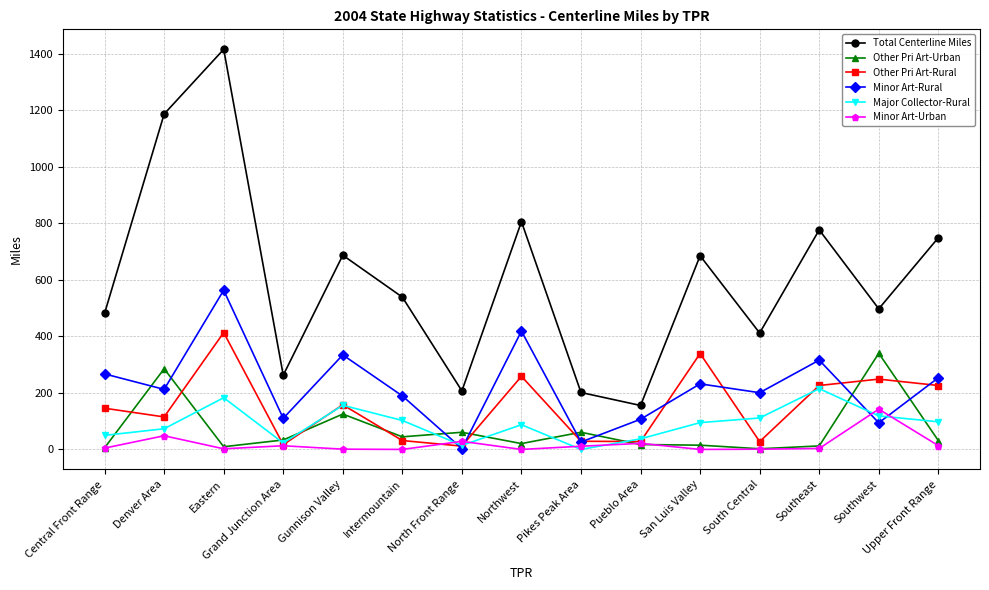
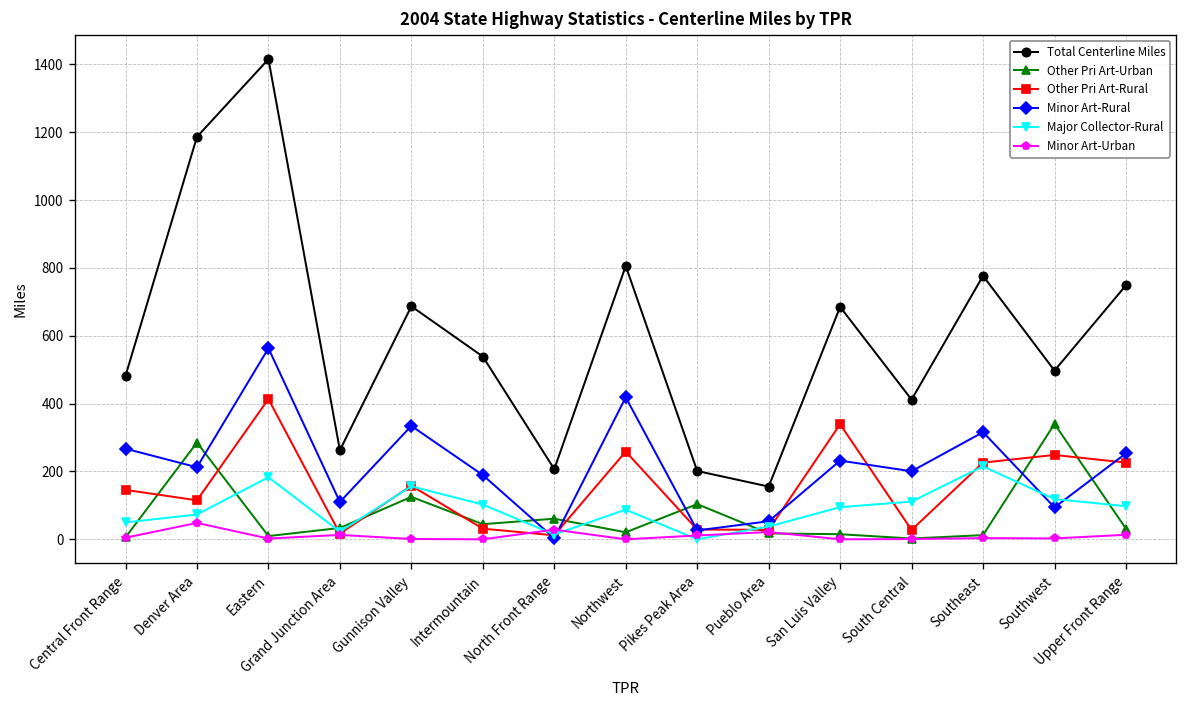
  {
    "Total Centerline Miles": {
      "Central Front Range": 480,
      "Denver Area": 1190,
      "Eastern": 1420,
      "Grand Junction Area": 260,
      "Gunnison Valley": 690,
      "Intermountain": 540,
      "North Front Range": 210,
      "Northwest": 810,
      "Pikes Peak Area": 200,
      "Pueblo Area": 160,
      "San Luis Valley": 690,
      "South Central": 410,
      "Southeast": 780,
      "Southwest": 500,
      "Upper Front Range": 750
    },
    "Other Pri Art-Urban": {
      "Denver Area": 290,
      "Grand Junction Area": 30,
      "Gunnison Valley": 130,
      "Intermountain": 40,
      "North Front Range": 60,
      "Northwest": 20,
-     "Pikes Peak Area": 60,
+     "Pikes Peak Area": 100,
      "San Luis Valley": 20,
      "Southwest": 340,
      "Upper Front Range": 30
    },
    "Other Pri Art-Rural": {
      "Central Front Range": 150,
      "Denver Area": 110,
      "Eastern": 410,
      "Intermountain": 30,
      "Northwest": 260,
      "San Luis Valley": 340,
      "South Central": 30,
      "Southeast": 230,
      "Southwest": 250,
      "Upper Front Range": 230
    },
    "Minor Art-Rural": {
      "Central Front Range": 270,
      "Denver Area": 210,
      "Eastern": 560,
      "Grand Junction Area": 110,
      "Gunnison Valley": 330,
      "Intermountain": 190,
      "Northwest": 420,
-     "Pueblo Area": 110,
+     "Pueblo Area": 50,
      "San Luis Valley": 230,
      "South Central": 200,
      "Southeast": 320,
      "Southwest": 90,
      "Upper Front Range": 250
    },
    "Major Collector-Rural": {
      "Central Front Range": 50,
      "Denver Area": 70,
      "Eastern": 180,
      "Intermountain": 100,
      "Northwest": 90,
      "Pikes Peak Area": 0,
      "Pueblo Area": 40,
      "San Luis Valley": 90,
      "South Central": 110,
      "Southeast": 220,
      "Southwest": 120,
      "Upper Front Range": 100
    },
    "Minor Art-Urban": {
      "Denver Area": 50,
      "Gunnison Valley": 0,
      "Intermountain": 0,
      "North Front Range": 30,
      "Northwest": 0,
      "Pikes Peak Area": 10,
      "San Luis Valley": 0,
-     "Southwest": 140,
+     "Southwest": 0,
      "Upper Front Range": 10
    }
  }
